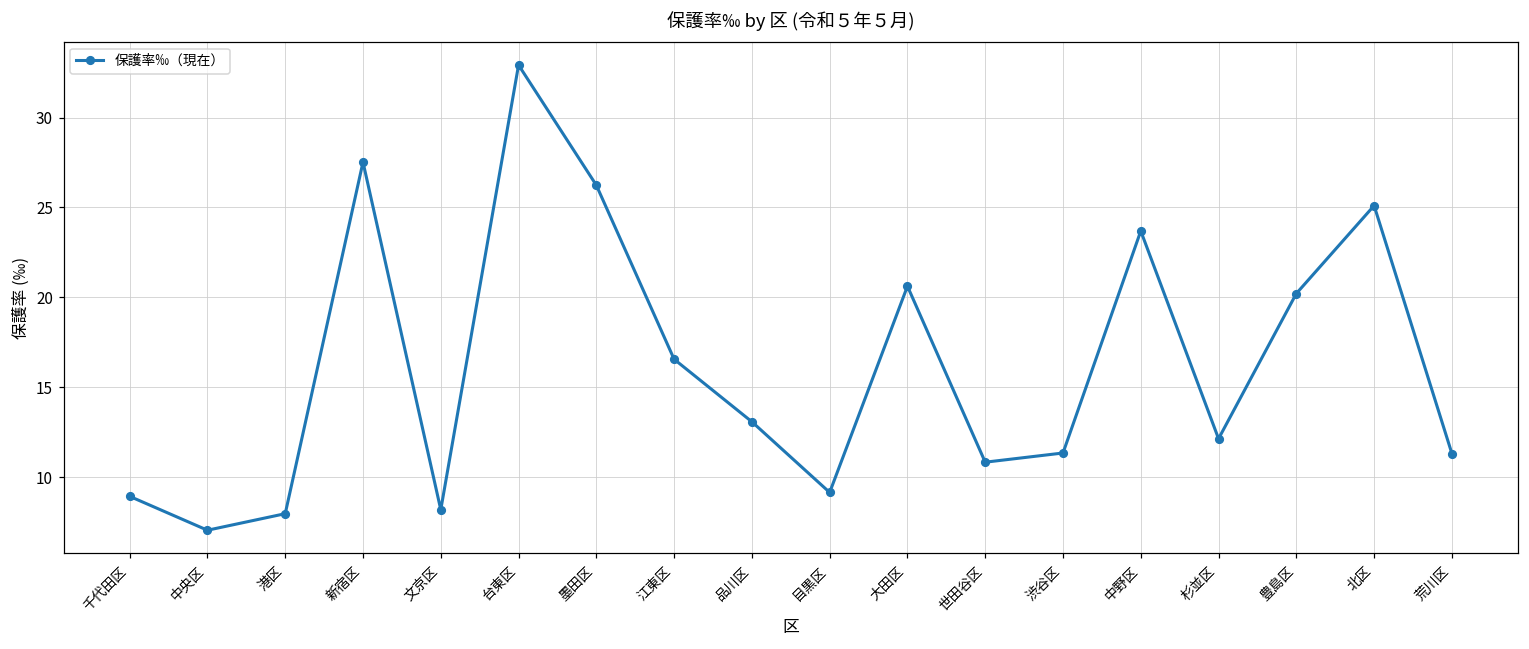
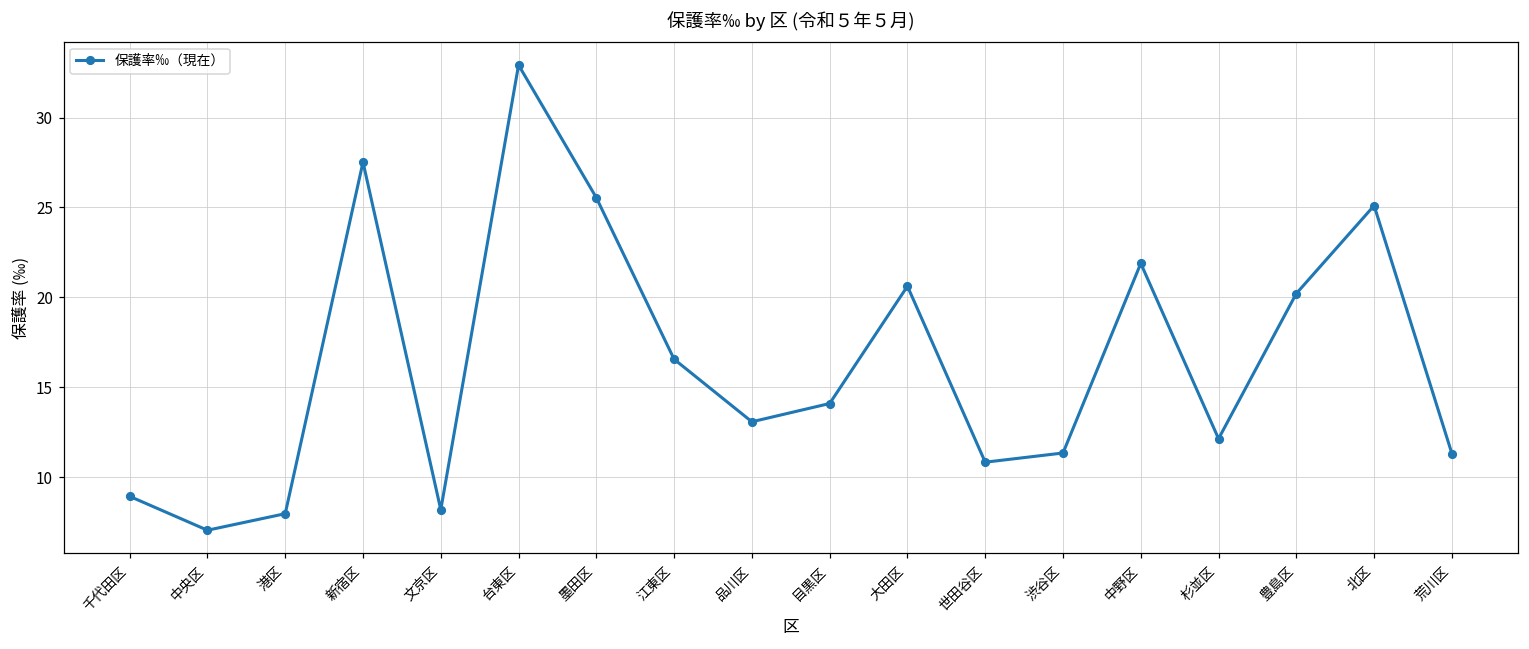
  {
    "千代田区": 9.0,
    "中央区": 7.1,
    "港区": 8.0,
    "新宿区": 27.5,
    "文京区": 8.2,
    "台東区": 32.9,
-   "墨田区": 26.2,
+   "墨田区": 25.5,
    "江東区": 16.6,
    "品川区": 13.1,
-   "目黒区": 9.2,
+   "目黒区": 14.1,
    "大田区": 20.6,
    "世田谷区": 10.8,
    "渋谷区": 11.4,
-   "中野区": 23.7,
+   "中野区": 21.9,
    "杉並区": 12.2,
    "豊島区": 20.2,
    "北区": 25.1,
    "荒川区": 11.3
  }
